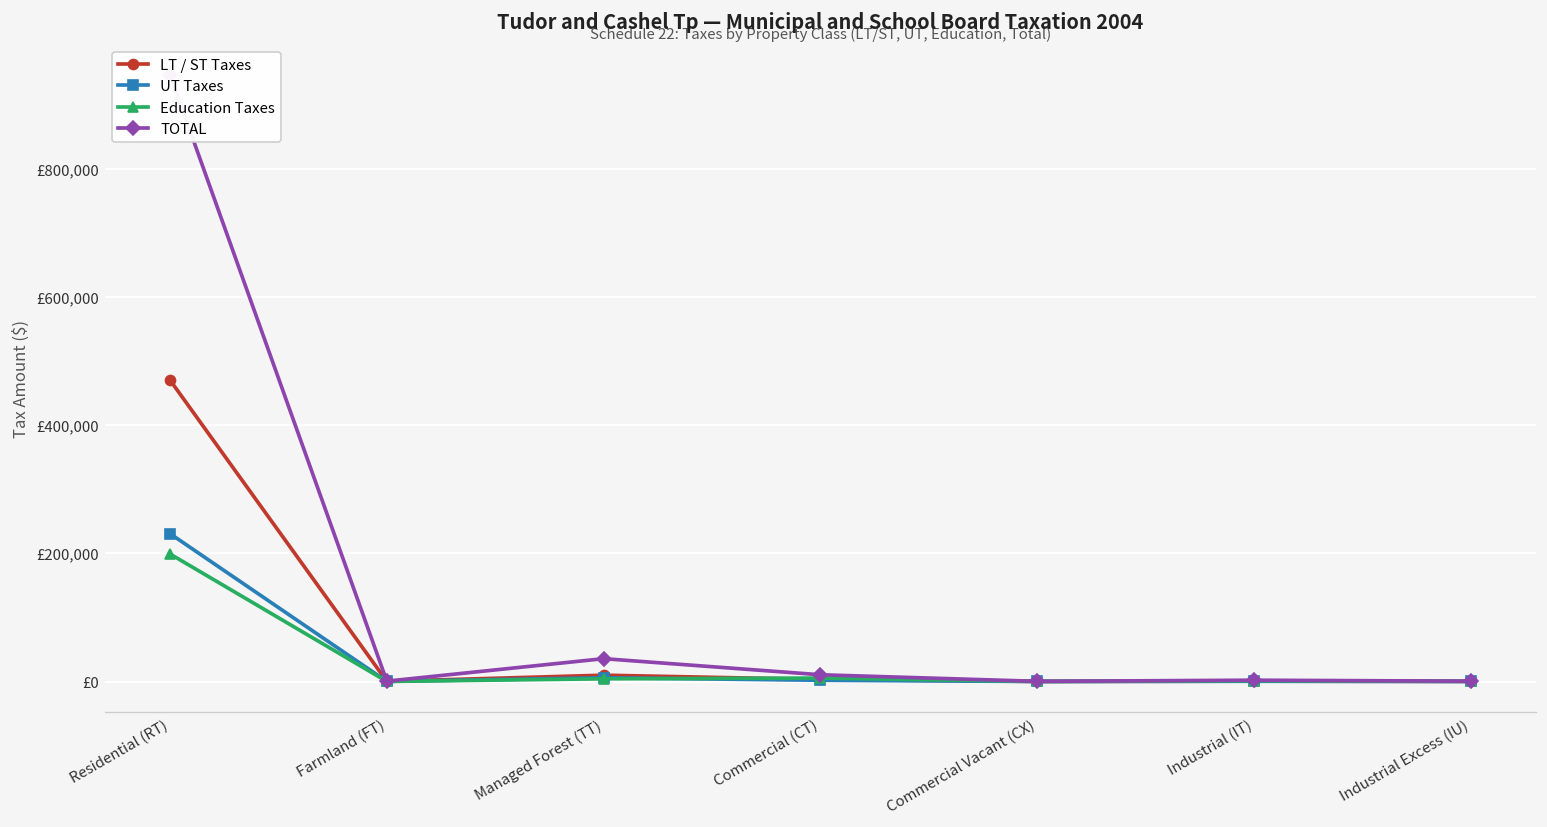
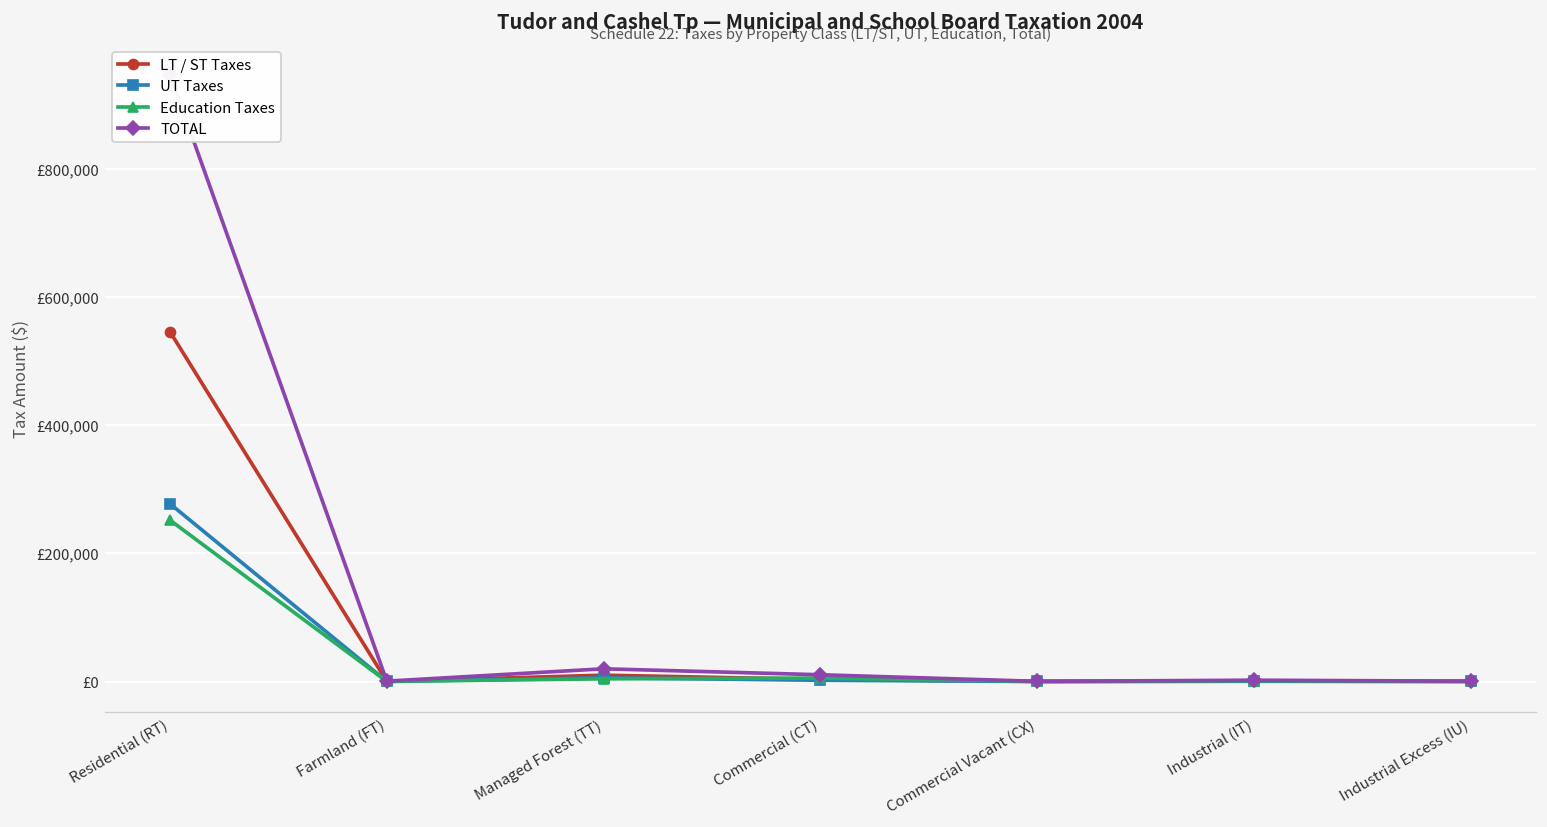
  {
    "LT / ST Taxes": {
-     "Residential (RT)": "£470,000"
+     "Residential (RT)": "£550,000"
    },
    "UT Taxes": {
-     "Residential (RT)": "£230,000"
+     "Residential (RT)": "£280,000"
    },
    "Education Taxes": {
-     "Residential (RT)": "£200,000"
+     "Residential (RT)": "£250,000"
    },
    "TOTAL": {
-     "Managed Forest (TT)": "£40,000",
+     "Managed Forest (TT)": "£20,000",
      "Commercial (CT)": "£10,000"
    }
  }
